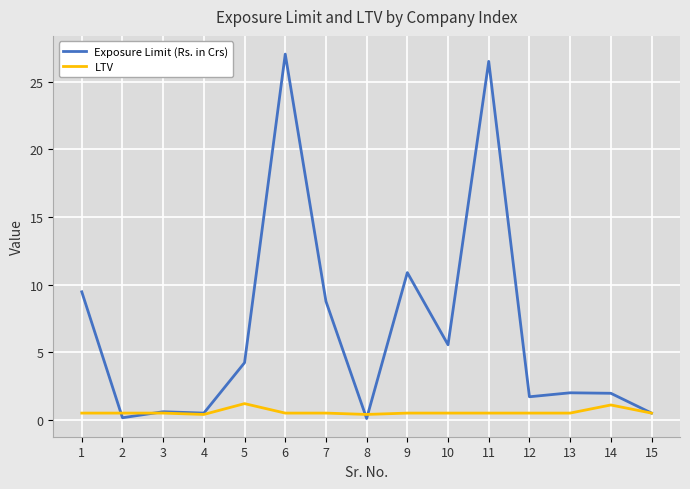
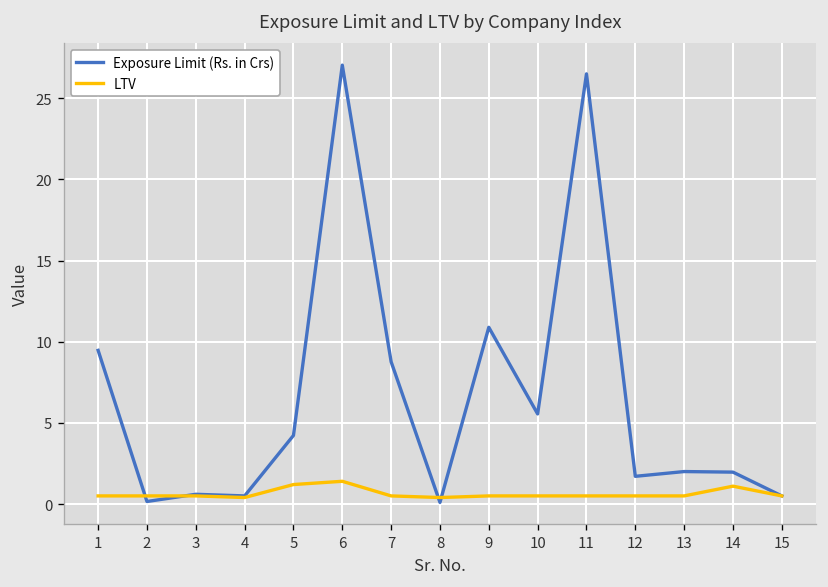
  {
    "Exposure Limit (Rs. in Crs)": {
      "1": 9.5,
      "2": 0.2,
      "5": 4.2,
      "6": 27.0,
      "7": 8.8,
      "8": 0.1,
      "9": 10.9,
      "10": 5.6,
      "11": 26.5,
      "12": 1.7,
      "13": 2.0,
      "14": 2.0
    },
    "LTV": {
      "1": 0.5,
      "2": 0.5,
      "5": 1.2,
-     "6": 0.5,
+     "6": 1.4,
      "7": 0.5,
      "8": 0.4,
      "9": 0.5,
      "10": 0.5,
      "11": 0.5,
      "12": 0.5,
      "13": 0.5,
      "14": 1.1
    }
  }
